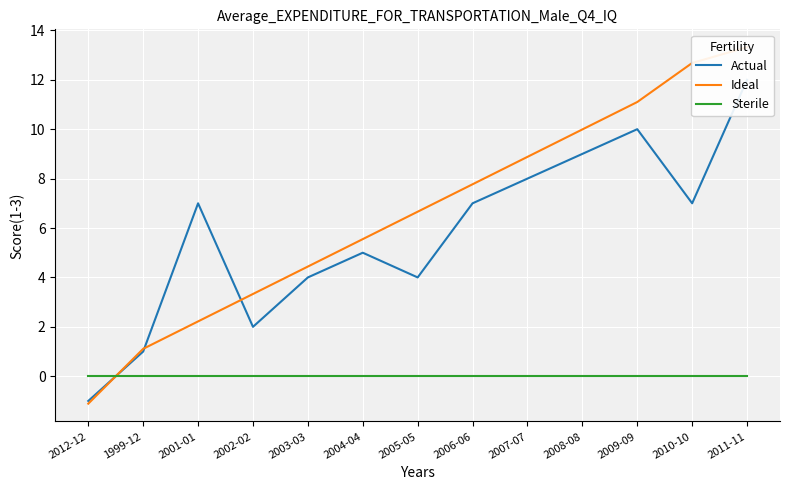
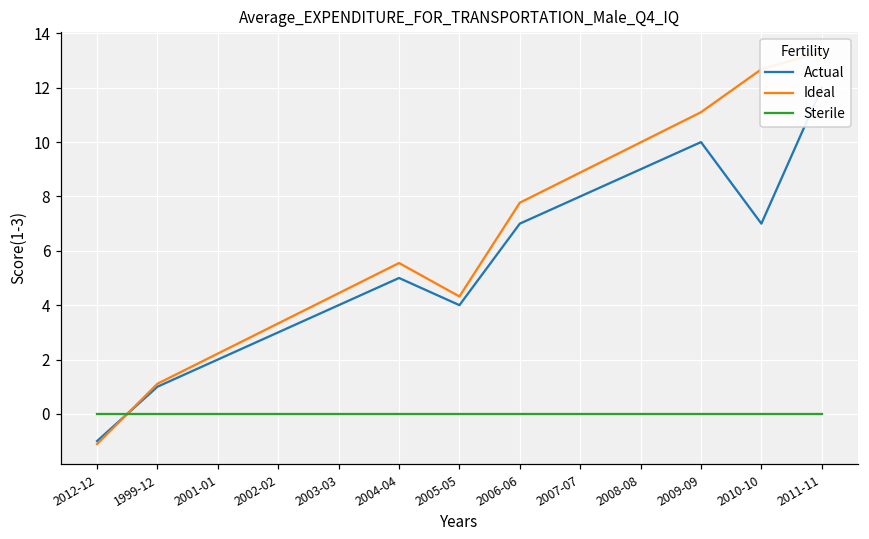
  {
    "Actual": {
      "2012-12": -1,
      "1999-12": 1,
-     "2001-01": 7,
-     "2002-02": 2,
+     "2001-01": 2,
+     "2002-02": 3,
      "2003-03": 4,
      "2004-04": 5,
      "2005-05": 4,
      "2006-06": 7,
      "2007-07": 8,
      "2008-08": 9,
      "2009-09": 10,
      "2010-10": 7
    },
    "Ideal": {
      "2012-12": -1.1,
      "1999-12": 1.1,
      "2001-01": 2.2,
      "2002-02": 3.3,
      "2003-03": 4.4,
      "2004-04": 5.6,
-     "2005-05": 6.7,
+     "2005-05": 4.3,
      "2006-06": 7.8,
      "2007-07": 8.9,
      "2008-08": 10.0,
      "2009-09": 11.1
    },
    "Sterile": {
      "2012-12": 0.0,
      "1999-12": 0.0,
      "2001-01": 0.0,
      "2002-02": 0.0,
      "2003-03": 0.0,
      "2004-04": 0.0,
      "2005-05": 0.0,
      "2006-06": 0.0,
      "2007-07": 0.0,
      "2008-08": 0.0,
      "2009-09": 0.0,
      "2010-10": 0.0,
      "2011-11": 0.0
    }
  }
